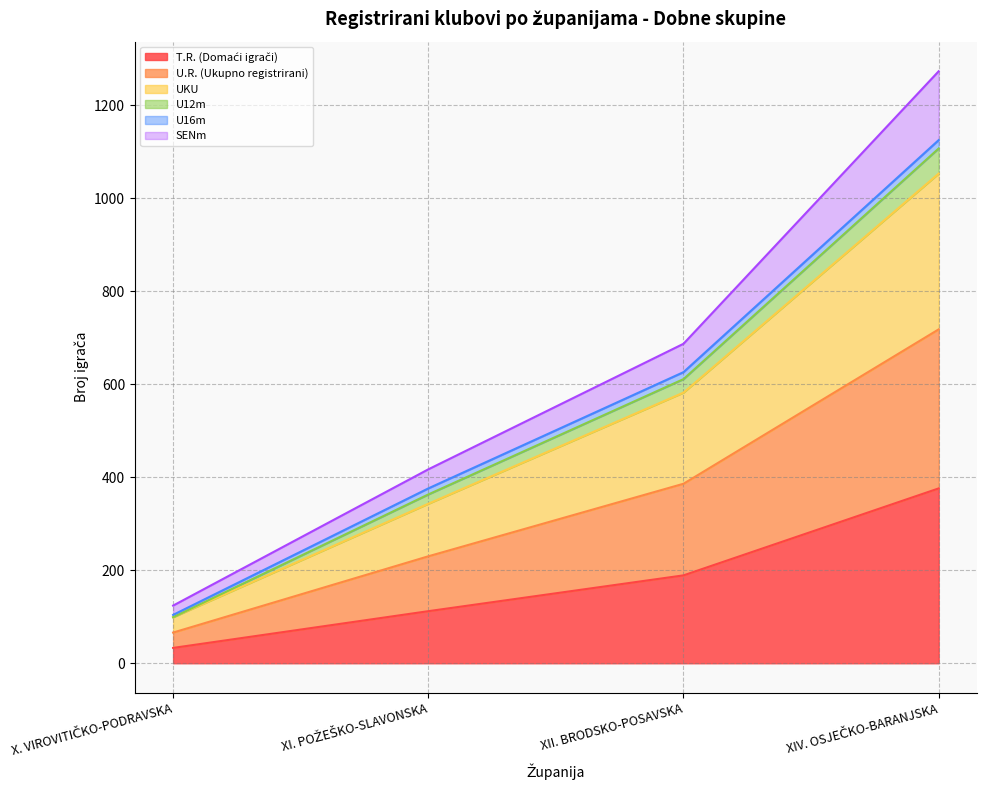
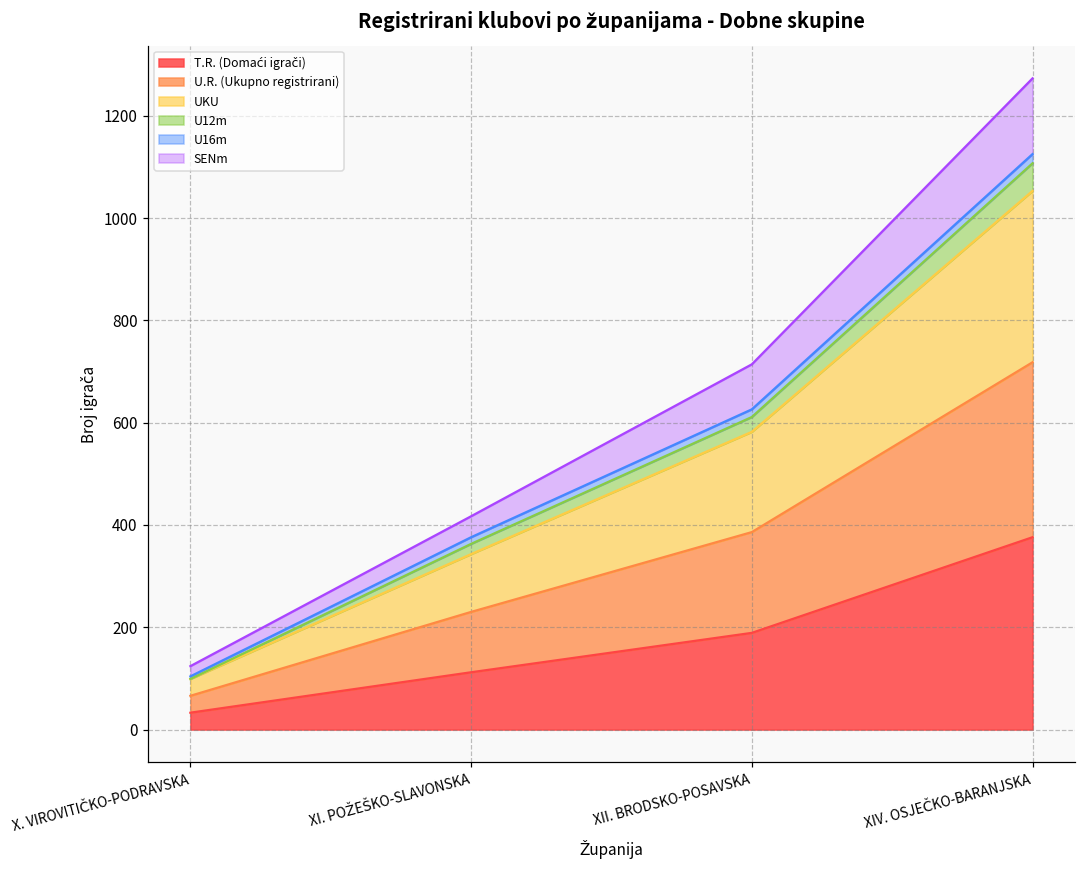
  {
    "T.R. (Domaći igrači)": {
      "X. VIROVITIČKO-PODRAVSKA": 30,
      "XI. POŽEŠKO-SLAVONSKA": 110,
      "XII. BRODSKO-POSAVSKA": 190,
      "XIV. OSJEČKO-BARANJSKA": 380
    },
    "U.R. (Ukupno registrirani)": {
      "X. VIROVITIČKO-PODRAVSKA": 30,
      "XI. POŽEŠKO-SLAVONSKA": 120,
      "XII. BRODSKO-POSAVSKA": 200,
      "XIV. OSJEČKO-BARANJSKA": 340
    },
    "UKU": {
      "XI. POŽEŠKO-SLAVONSKA": 110,
      "XII. BRODSKO-POSAVSKA": 200,
      "XIV. OSJEČKO-BARANJSKA": 340
    },
    "U12m": {
      "XI. POŽEŠKO-SLAVONSKA": 20,
      "XII. BRODSKO-POSAVSKA": 30,
      "XIV. OSJEČKO-BARANJSKA": 50
    },
    "U16m": {
      "XI. POŽEŠKO-SLAVONSKA": 10,
      "XII. BRODSKO-POSAVSKA": 20,
      "XIV. OSJEČKO-BARANJSKA": 20
    },
    "SENm": {
      "X. VIROVITIČKO-PODRAVSKA": 20,
      "XI. POŽEŠKO-SLAVONSKA": 40,
-     "XII. BRODSKO-POSAVSKA": 60,
+     "XII. BRODSKO-POSAVSKA": 90,
      "XIV. OSJEČKO-BARANJSKA": 150
    }
  }
